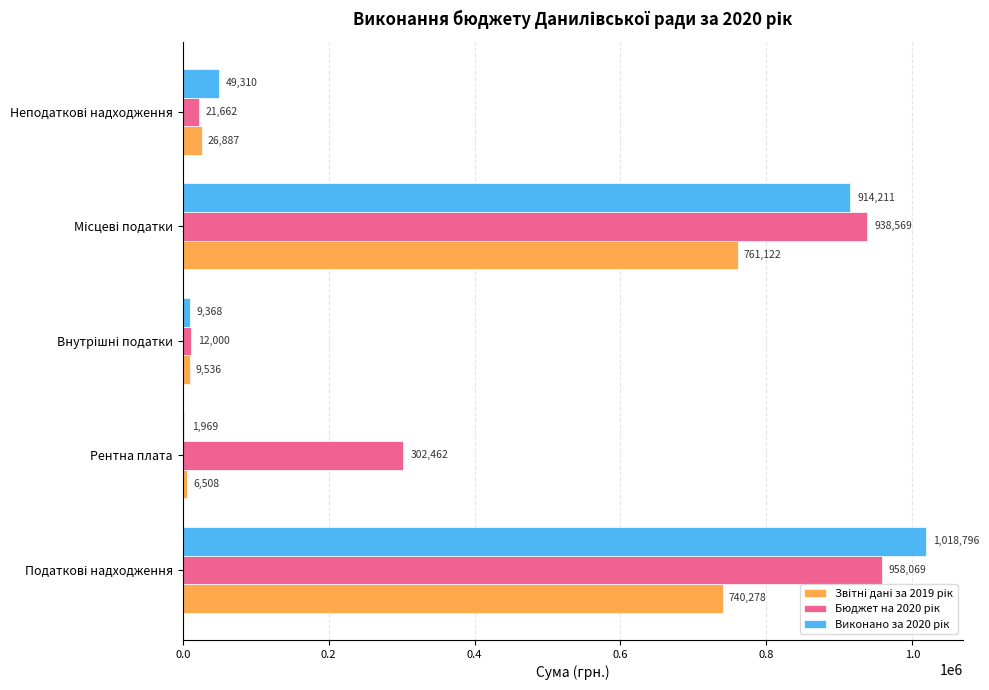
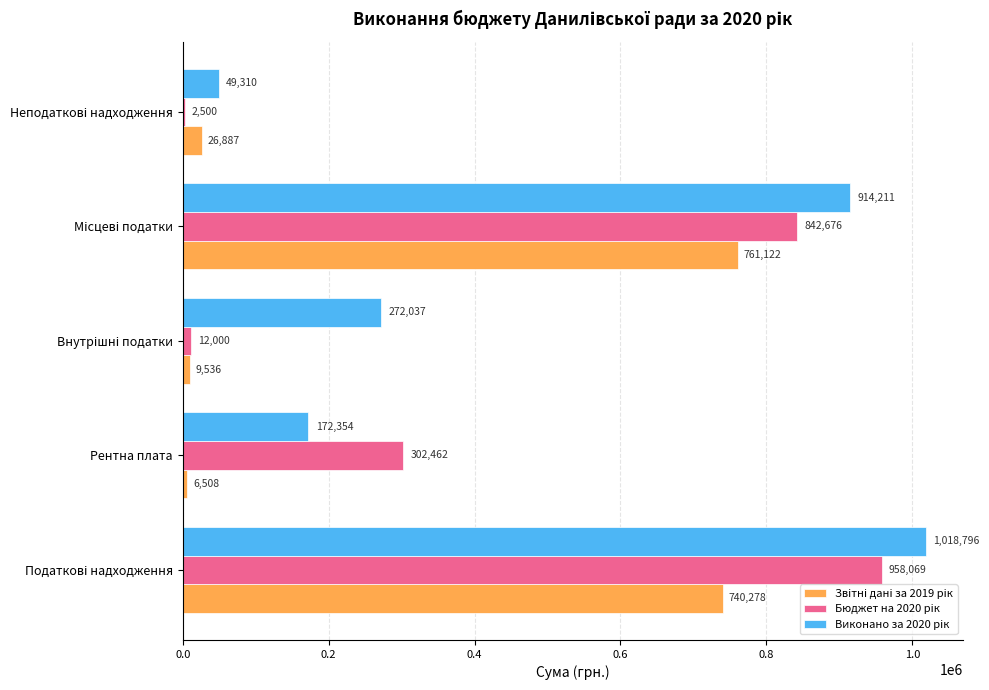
  {
    "Звітні дані за 2019 рік": {
      "Неподаткові надходження": "26,887",
      "Місцеві податки": "761,122",
      "Внутрішні податки": "9,536",
      "Рентна плата": "6,508",
      "Податкові надходження": "740,278"
    },
    "Бюджет на 2020 рік": {
-     "Неподаткові надходження": "21,662",
-     "Місцеві податки": "938,569",
+     "Неподаткові надходження": "2,500",
+     "Місцеві податки": "842,676",
      "Внутрішні податки": "12,000",
      "Рентна плата": "302,462",
      "Податкові надходження": "958,069"
    },
    "Виконано за 2020 рік": {
      "Неподаткові надходження": "49,310",
      "Місцеві податки": "914,211",
-     "Внутрішні податки": "9,368",
-     "Рентна плата": "1,969",
+     "Внутрішні податки": "272,037",
+     "Рентна плата": "172,354",
      "Податкові надходження": "1,018,796"
    }
  }
